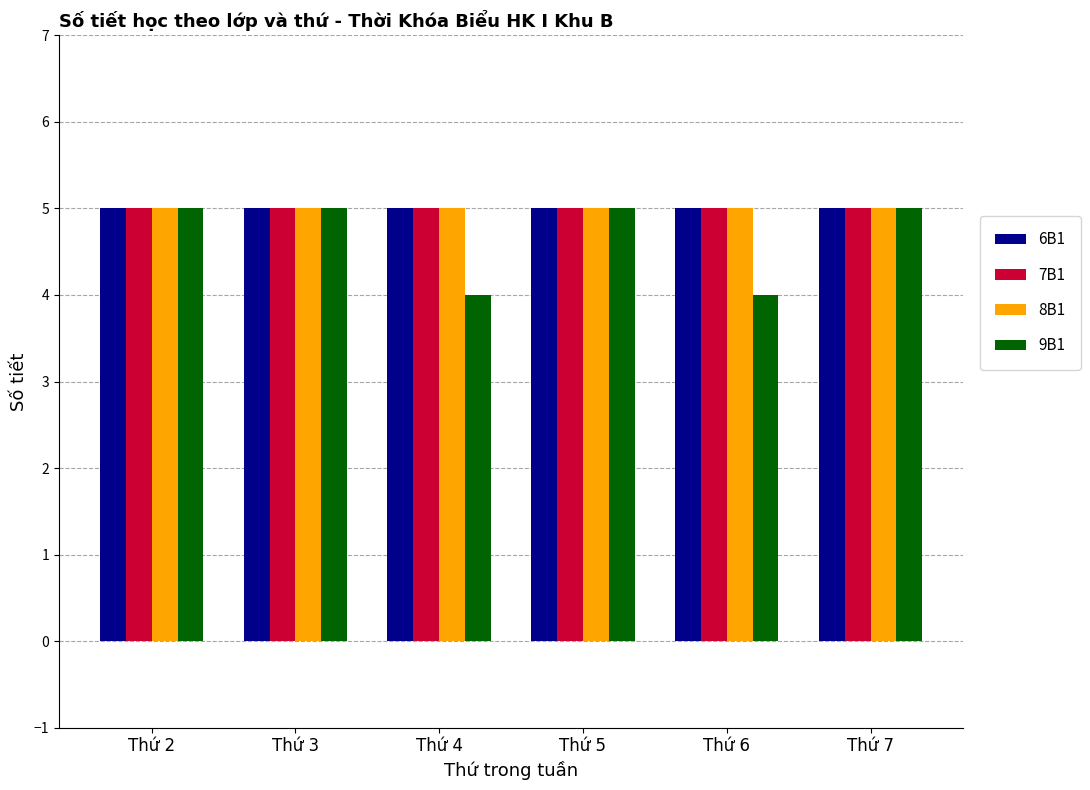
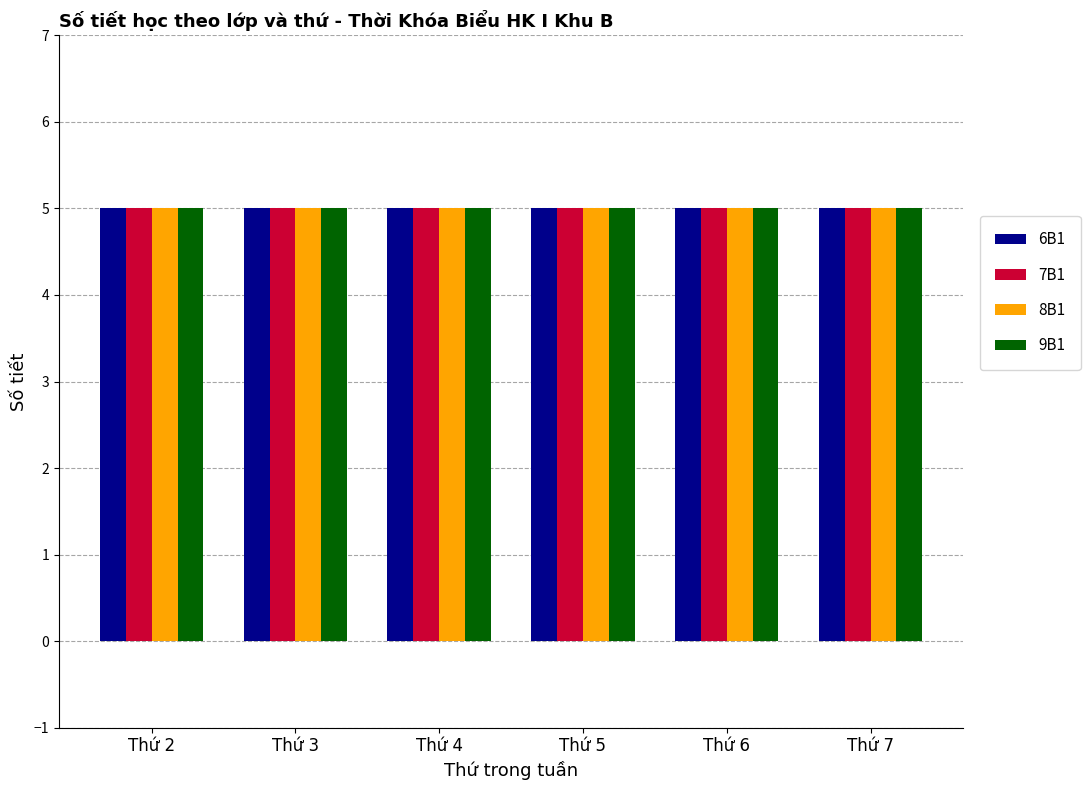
  {
    "6B1": {
      "Thứ 2": 5,
      "Thứ 3": 5,
      "Thứ 4": 5,
      "Thứ 5": 5,
      "Thứ 6": 5,
      "Thứ 7": 5
    },
    "7B1": {
      "Thứ 2": 5,
      "Thứ 3": 5,
      "Thứ 4": 5,
      "Thứ 5": 5,
      "Thứ 6": 5,
      "Thứ 7": 5
    },
    "8B1": {
      "Thứ 2": 5,
      "Thứ 3": 5,
      "Thứ 4": 5,
      "Thứ 5": 5,
      "Thứ 6": 5,
      "Thứ 7": 5
    },
    "9B1": {
      "Thứ 2": 5,
      "Thứ 3": 5,
-     "Thứ 4": 4,
+     "Thứ 4": 5,
      "Thứ 5": 5,
-     "Thứ 6": 4,
+     "Thứ 6": 5,
      "Thứ 7": 5
    }
  }
